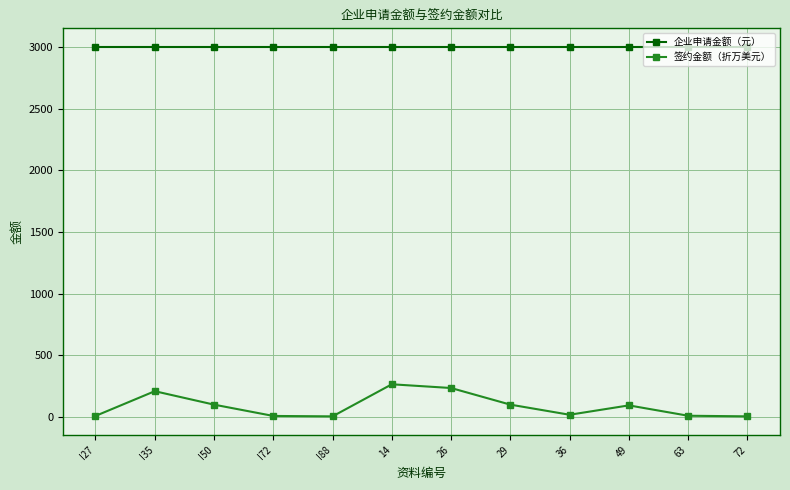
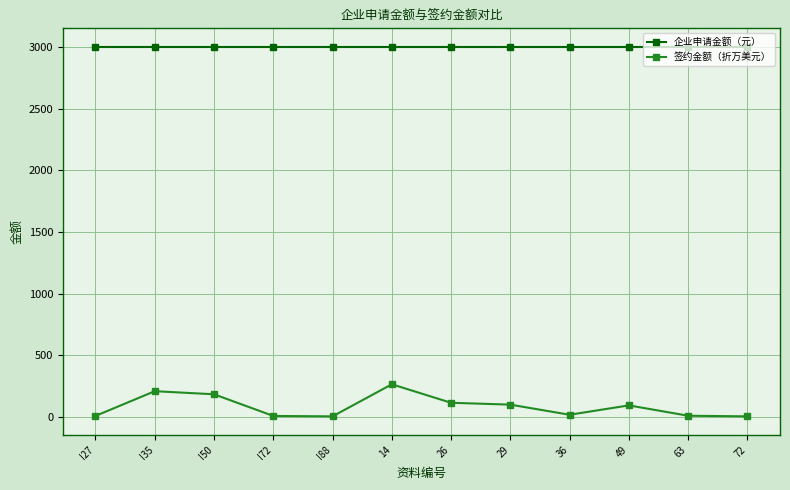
  {
    "企业申请金额（元）": {
      "I27": 3000,
      "I35": 3000,
      "I50": 3000,
      "I72": 3000,
      "I88": 3000,
      "14": 3000,
      "26": 3000,
      "29": 3000,
      "36": 3000,
      "49": 3000
    },
    "签约金额（折万美元）": {
      "I27": 10,
      "I35": 210,
-     "I50": 100,
+     "I50": 180,
      "I72": 10,
      "I88": 10,
      "14": 270,
-     "26": 230,
+     "26": 120,
      "29": 100,
      "36": 20,
      "49": 90,
      "63": 10,
      "72": 10
    }
  }
